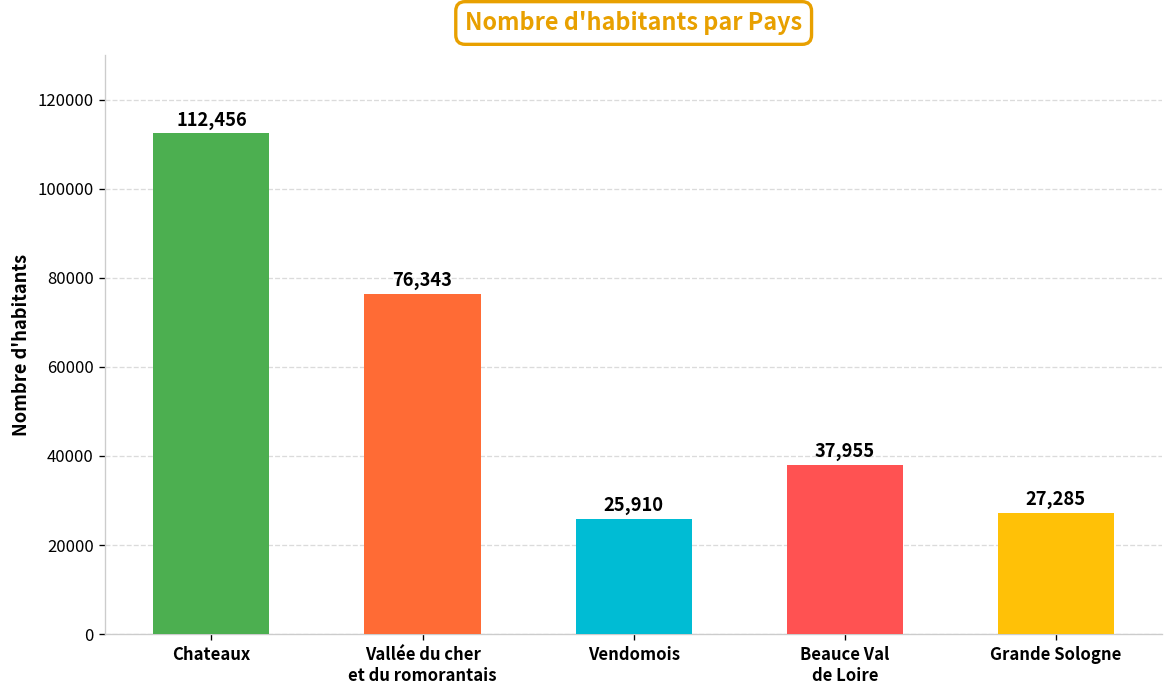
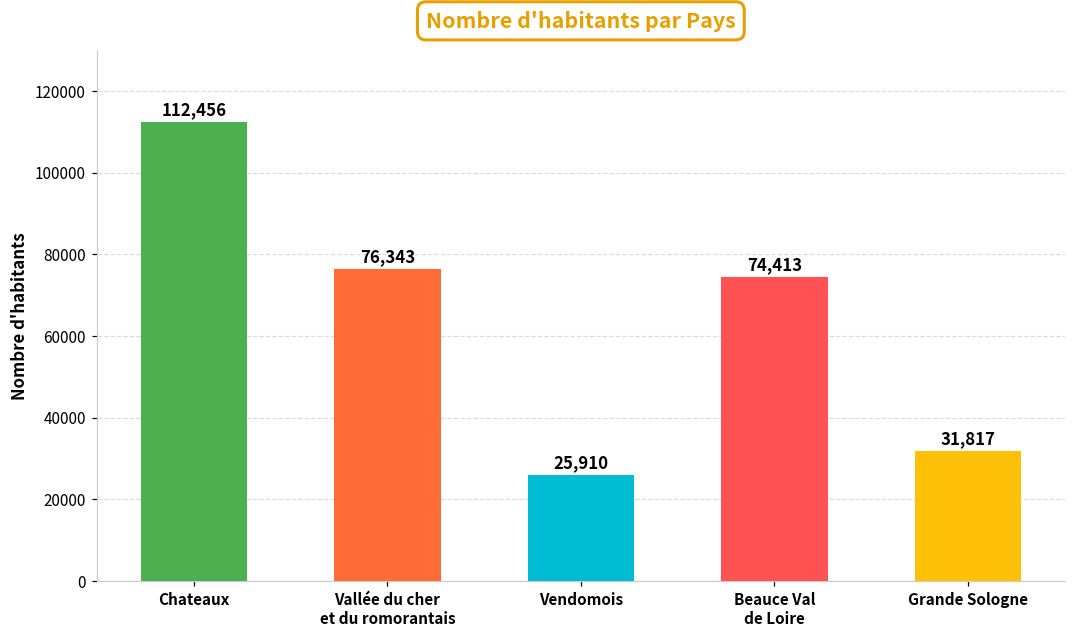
  {
    "Chateaux": "112,456",
    "Vallée du cher et du romorantais": "76,343",
    "Vendomois": "25,910",
-   "Beauce Val de Loire": "37,955",
-   "Grande Sologne": "27,285"
+   "Beauce Val de Loire": "74,413",
+   "Grande Sologne": "31,817"
  }
